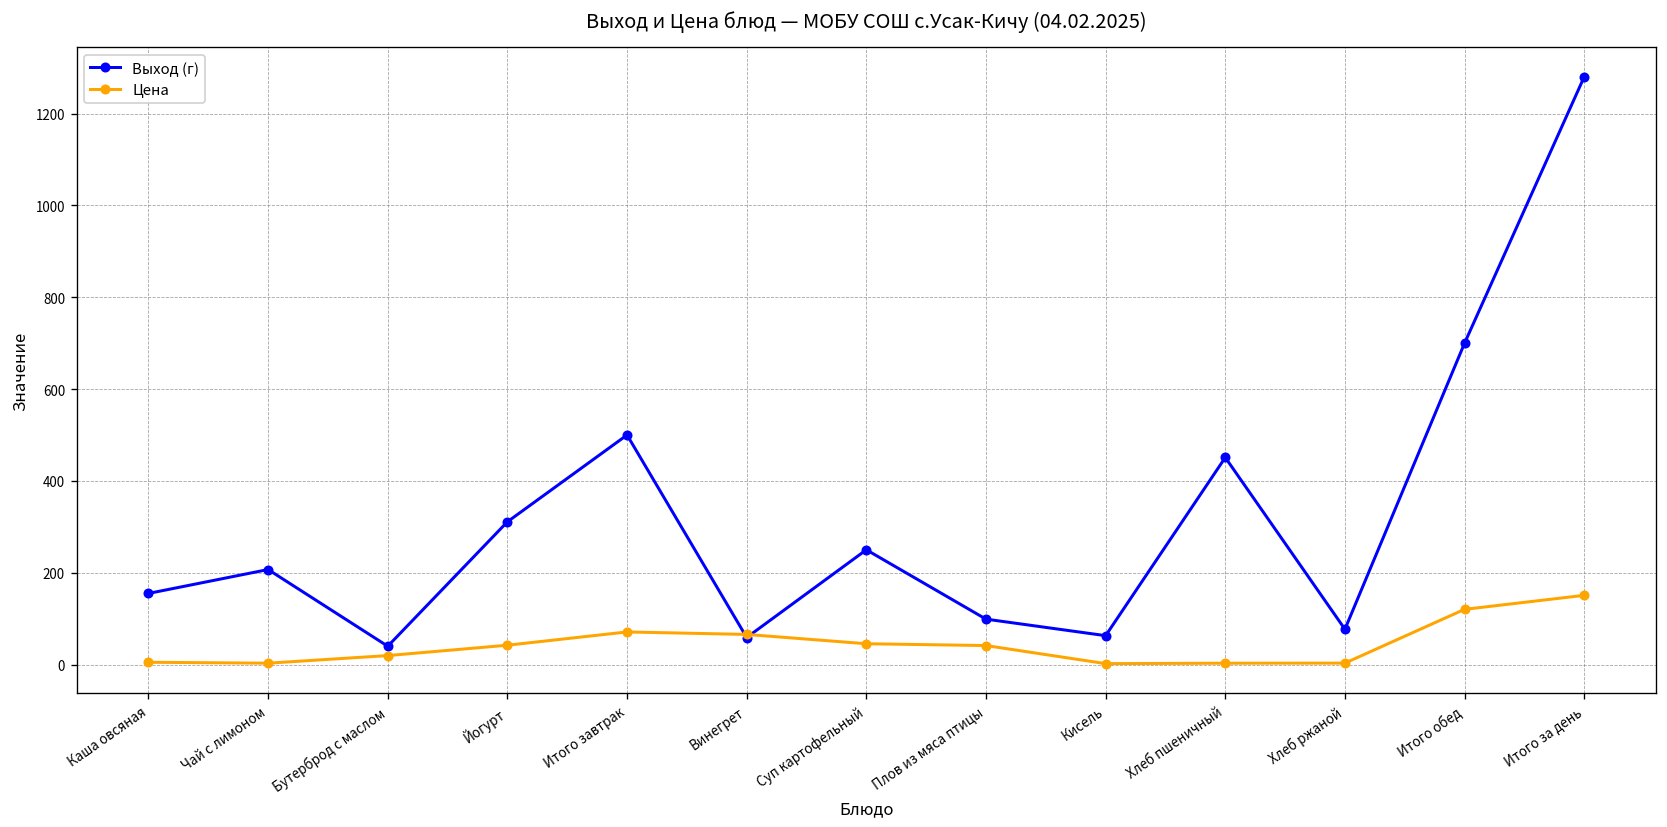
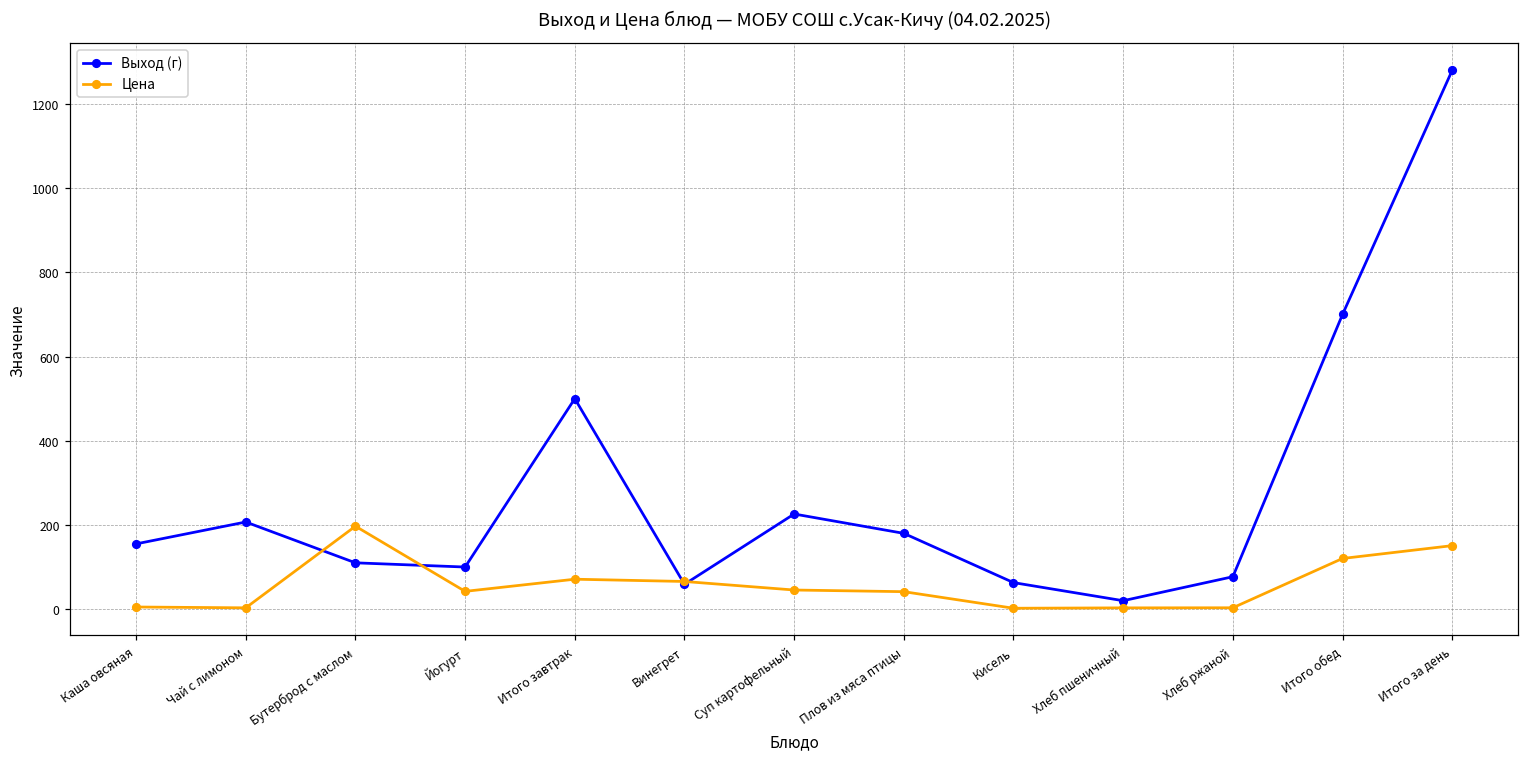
  {
    "Выход (г)": {
      "Каша овсяная": 160,
      "Чай с лимоном": 210,
-     "Бутерброд с маслом": 40,
-     "Йогурт": 310,
+     "Бутерброд с маслом": 110,
+     "Йогурт": 100,
      "Итого завтрак": 500,
      "Винегрет": 60,
-     "Суп картофельный": 250,
-     "Плов из мяса птицы": 100,
+     "Суп картофельный": 230,
+     "Плов из мяса птицы": 180,
      "Кисель": 60,
-     "Хлеб пшеничный": 450,
+     "Хлеб пшеничный": 20,
      "Хлеб ржаной": 80,
      "Итого обед": 700,
      "Итого за день": 1280
    },
    "Цена": {
      "Каша овсяная": 10,
      "Чай с лимоном": 0,
-     "Бутерброд с маслом": 20,
+     "Бутерброд с маслом": 200,
      "Йогурт": 40,
      "Итого завтрак": 70,
      "Винегрет": 70,
      "Суп картофельный": 50,
      "Плов из мяса птицы": 40,
      "Кисель": 0,
      "Хлеб пшеничный": 0,
      "Хлеб ржаной": 0,
      "Итого обед": 120,
      "Итого за день": 150
    }
  }
